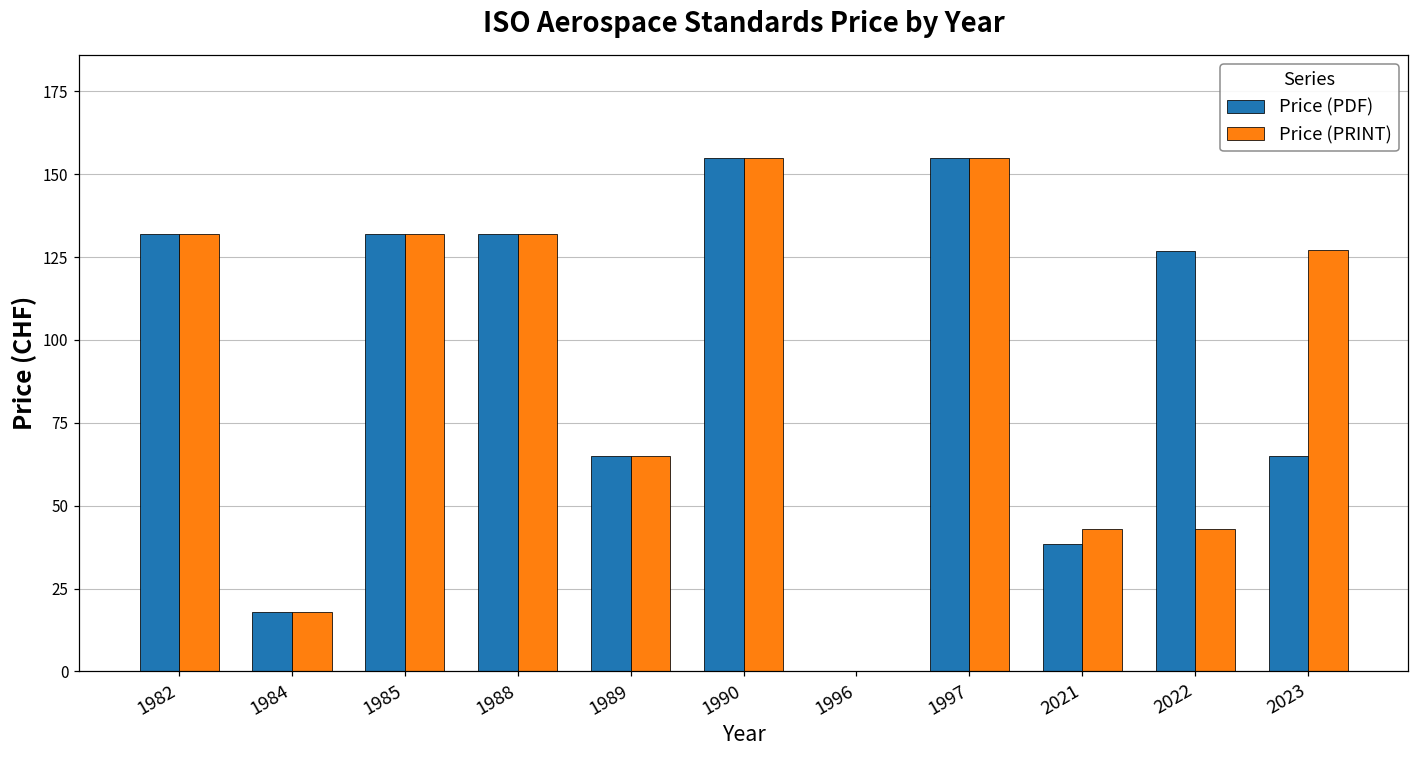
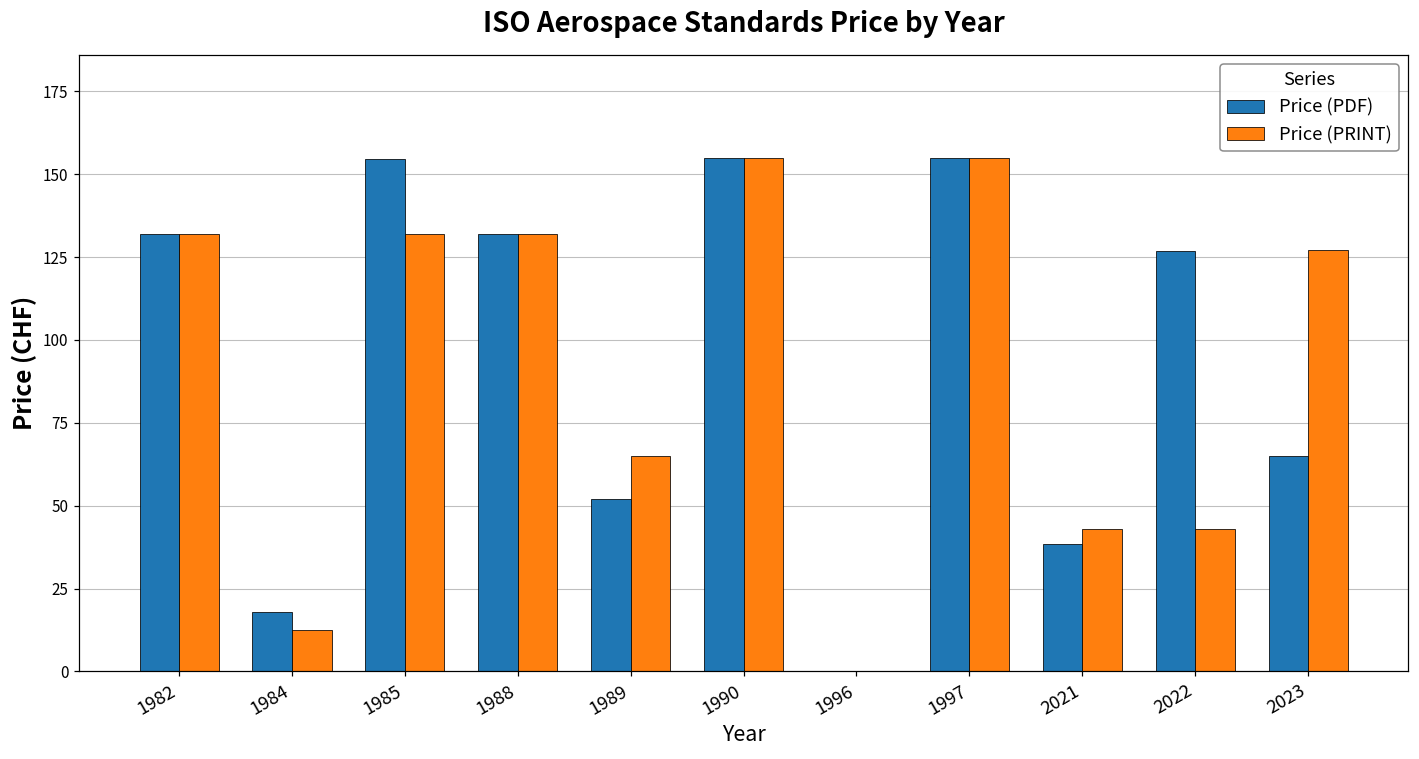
  {
    "Price (PDF)": {
      "1982": 132,
      "1984": 18,
-     "1985": 132,
+     "1985": 155,
      "1988": 132,
-     "1989": 65,
+     "1989": 52,
      "1990": 155,
      "1996": 0,
      "1997": 155,
      "2021": 39,
      "2022": 127,
      "2023": 65
    },
    "Price (PRINT)": {
      "1982": 132,
-     "1984": 18,
+     "1984": 12,
      "1985": 132,
      "1988": 132,
      "1989": 65,
      "1990": 155,
      "1996": 0,
      "1997": 155,
      "2021": 43,
      "2022": 43,
      "2023": 127
    }
  }
